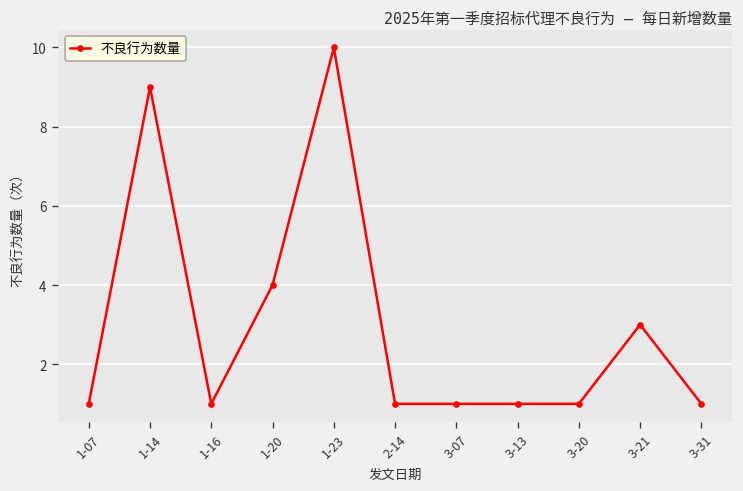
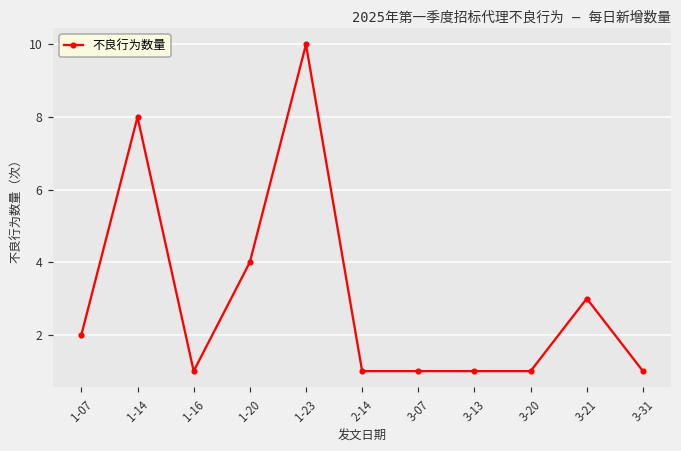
  {
-   "1-07": 1,
-   "1-14": 9,
+   "1-07": 2,
+   "1-14": 8,
    "1-16": 1,
    "1-20": 4,
    "1-23": 10,
    "2-14": 1,
    "3-07": 1,
    "3-13": 1,
    "3-20": 1,
    "3-21": 3,
    "3-31": 1
  }
